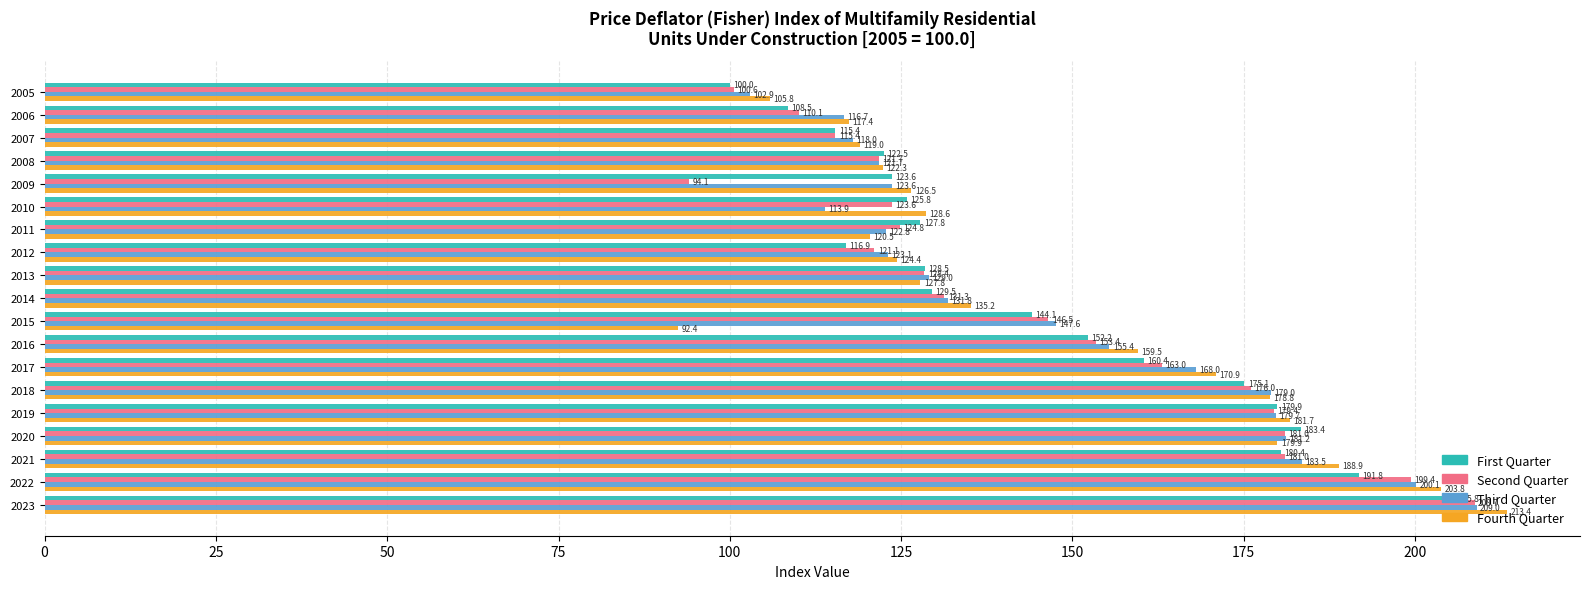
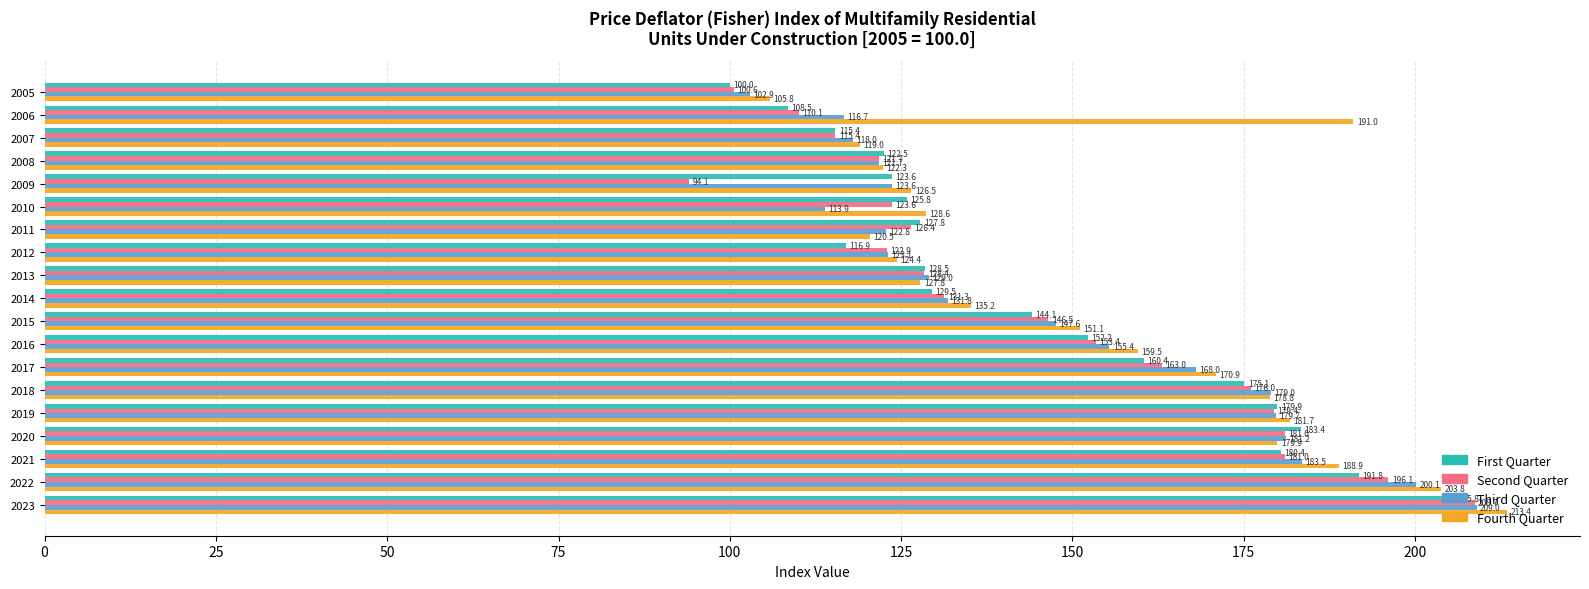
  {
    "First Quarter": {
      "2009": 123.6,
      "2010": 125.8,
      "2011": 127.8,
      "2012": 116.9,
      "2015": 144.1,
      "2017": 160.4,
      "2020": 183.4,
      "2022": 191.8,
      "2023": 205.8
    },
    "Second Quarter": {
      "2009": 94.1,
      "2010": 123.6,
-     "2011": 124.8,
-     "2012": 121.1,
+     "2011": 126.4,
+     "2012": 122.9,
      "2017": 163.0,
-     "2022": 199.4
+     "2022": 196.1
    },
    "Third Quarter": {
      "2005": 102.9,
      "2009": 123.6,
      "2010": 113.9,
      "2017": 168.0,
      "2021": 183.5
    },
    "Fourth Quarter": {
      "2005": 105.8,
-     "2006": 117.4,
+     "2006": 191.0,
      "2009": 126.5,
      "2010": 128.6,
      "2011": 120.5,
      "2014": 135.2,
-     "2015": 92.4,
+     "2015": 151.1,
      "2016": 159.5,
      "2017": 170.9,
      "2021": 188.9,
      "2022": 203.8,
      "2023": 213.4
    }
  }
